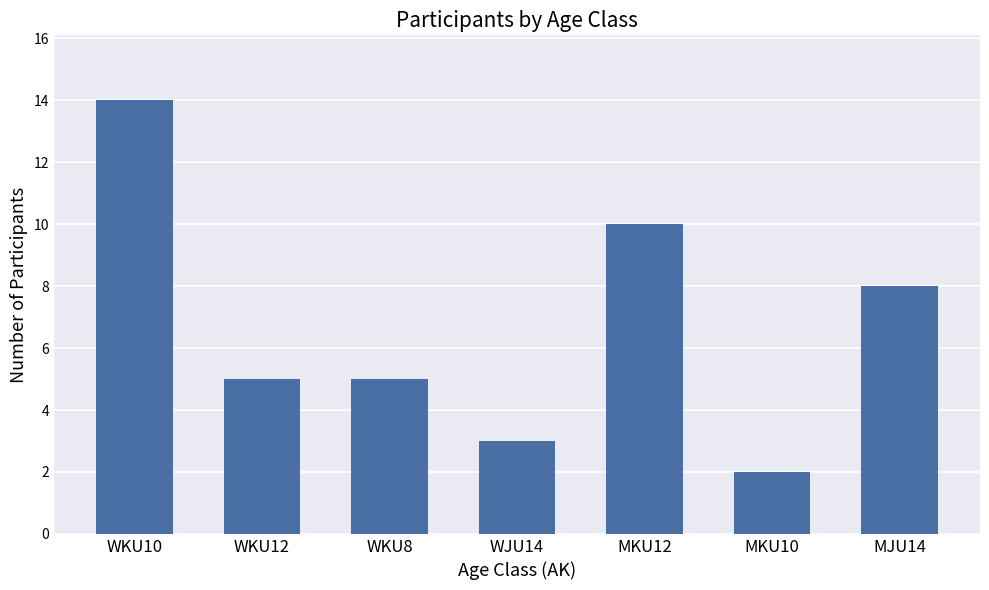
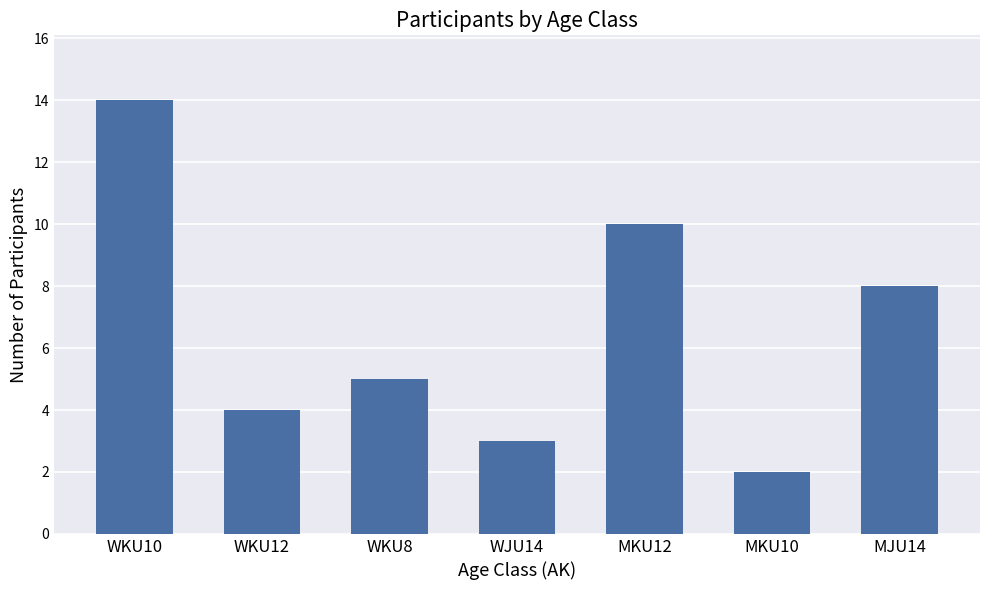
  {
    "WKU10": 14,
-   "WKU12": 5,
+   "WKU12": 4,
    "WKU8": 5,
    "WJU14": 3,
    "MKU12": 10,
    "MKU10": 2,
    "MJU14": 8
  }
